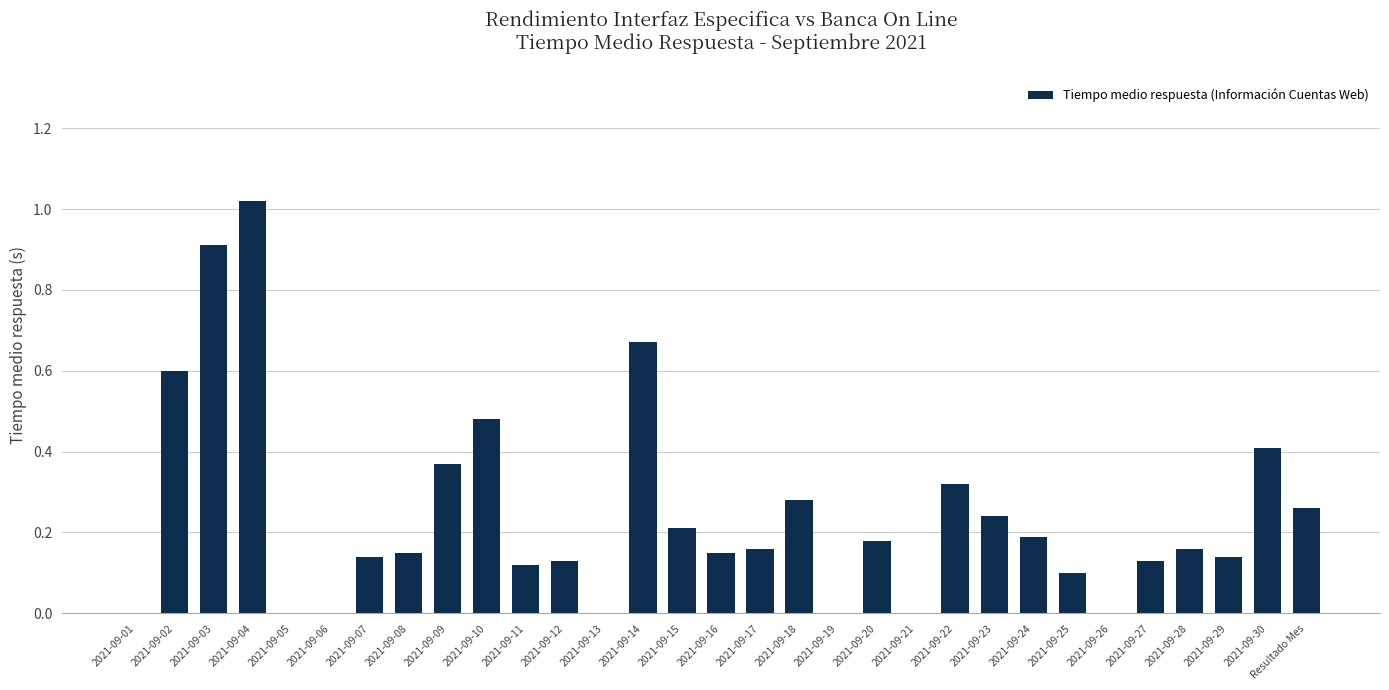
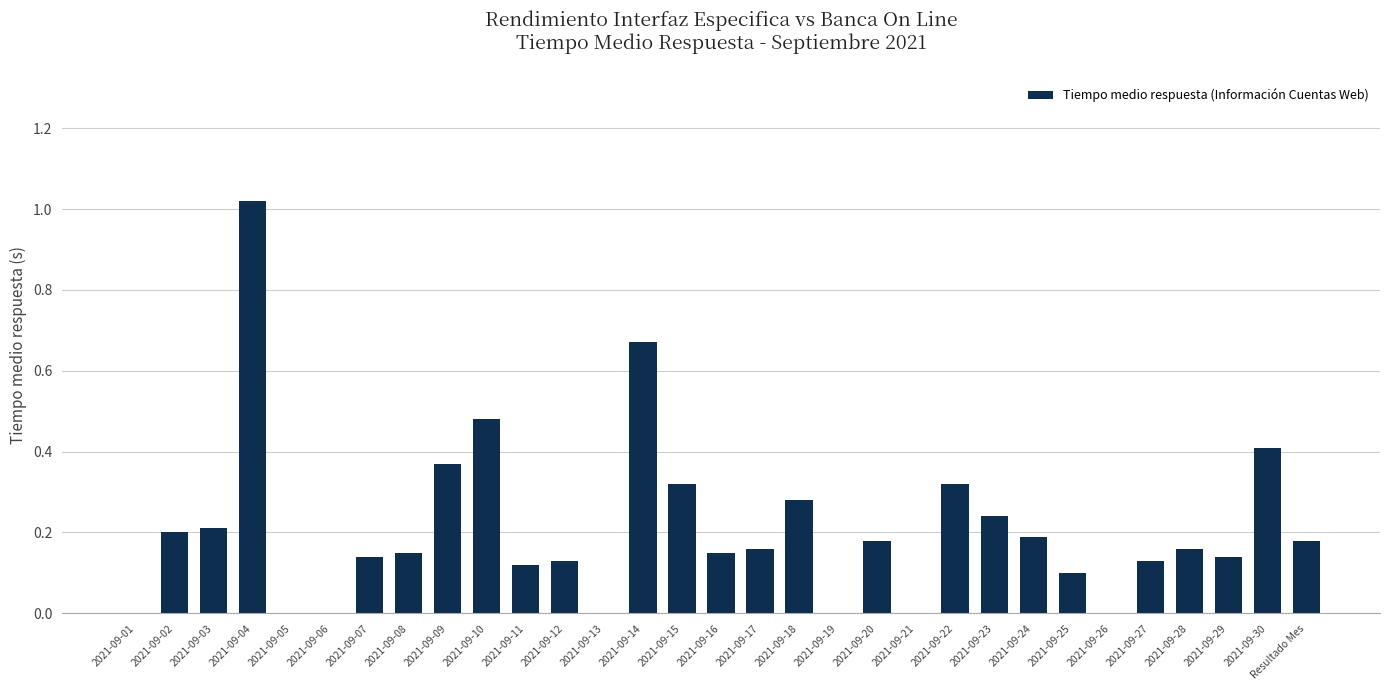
  {
    "2021-09-01": 0.00,
-   "2021-09-02": 0.6,
-   "2021-09-03": 0.91,
+   "2021-09-02": 0.2,
+   "2021-09-03": 0.21,
    "2021-09-04": 1.02,
    "2021-09-05": 0.00,
    "2021-09-06": 0.00,
    "2021-09-07": 0.14,
    "2021-09-08": 0.15,
    "2021-09-09": 0.37,
    "2021-09-10": 0.48,
    "2021-09-11": 0.12,
    "2021-09-12": 0.13,
    "2021-09-13": 0.00,
    "2021-09-14": 0.67,
-   "2021-09-15": 0.21,
+   "2021-09-15": 0.32,
    "2021-09-16": 0.15,
    "2021-09-17": 0.16,
    "2021-09-18": 0.28,
    "2021-09-19": 0.00,
    "2021-09-20": 0.18,
    "2021-09-21": 0.00,
    "2021-09-22": 0.32,
    "2021-09-23": 0.24,
    "2021-09-24": 0.19,
    "2021-09-25": 0.10,
    "2021-09-26": 0.00,
    "2021-09-27": 0.13,
    "2021-09-28": 0.16,
    "2021-09-29": 0.14,
    "2021-09-30": 0.41,
-   "Resultado Mes": 0.26
+   "Resultado Mes": 0.18
  }
